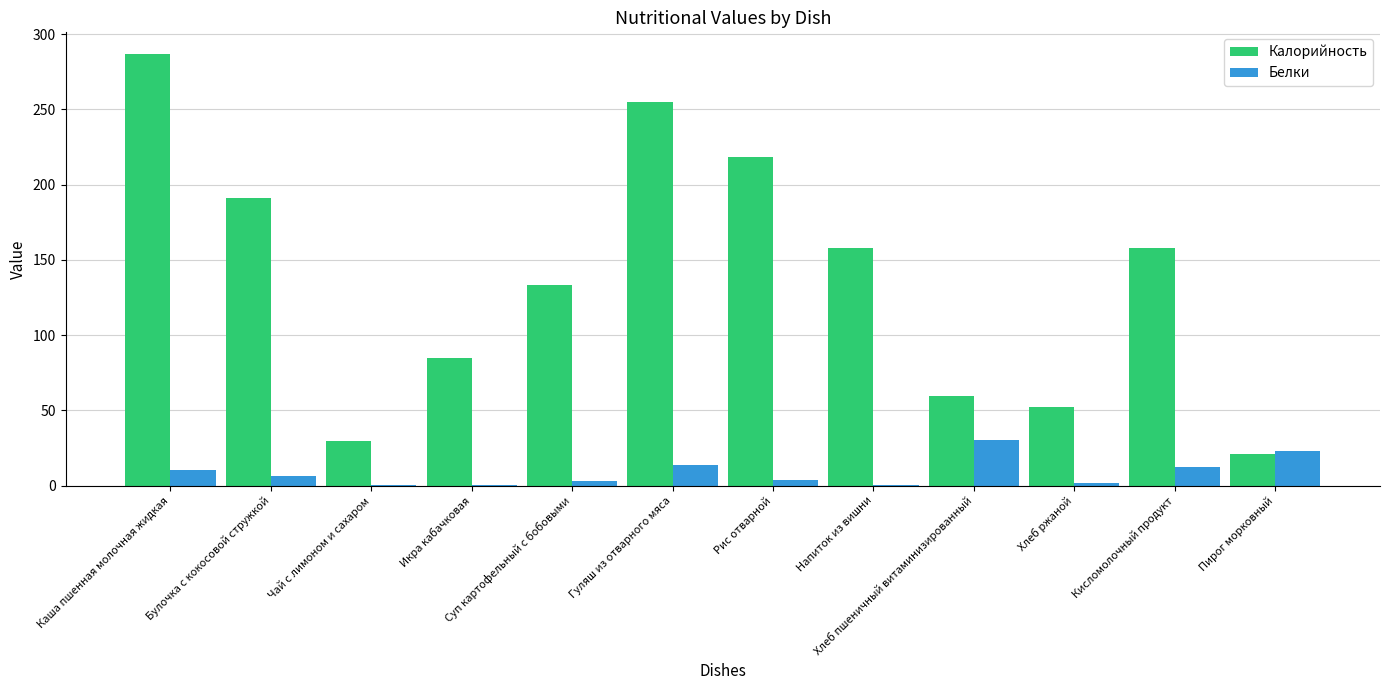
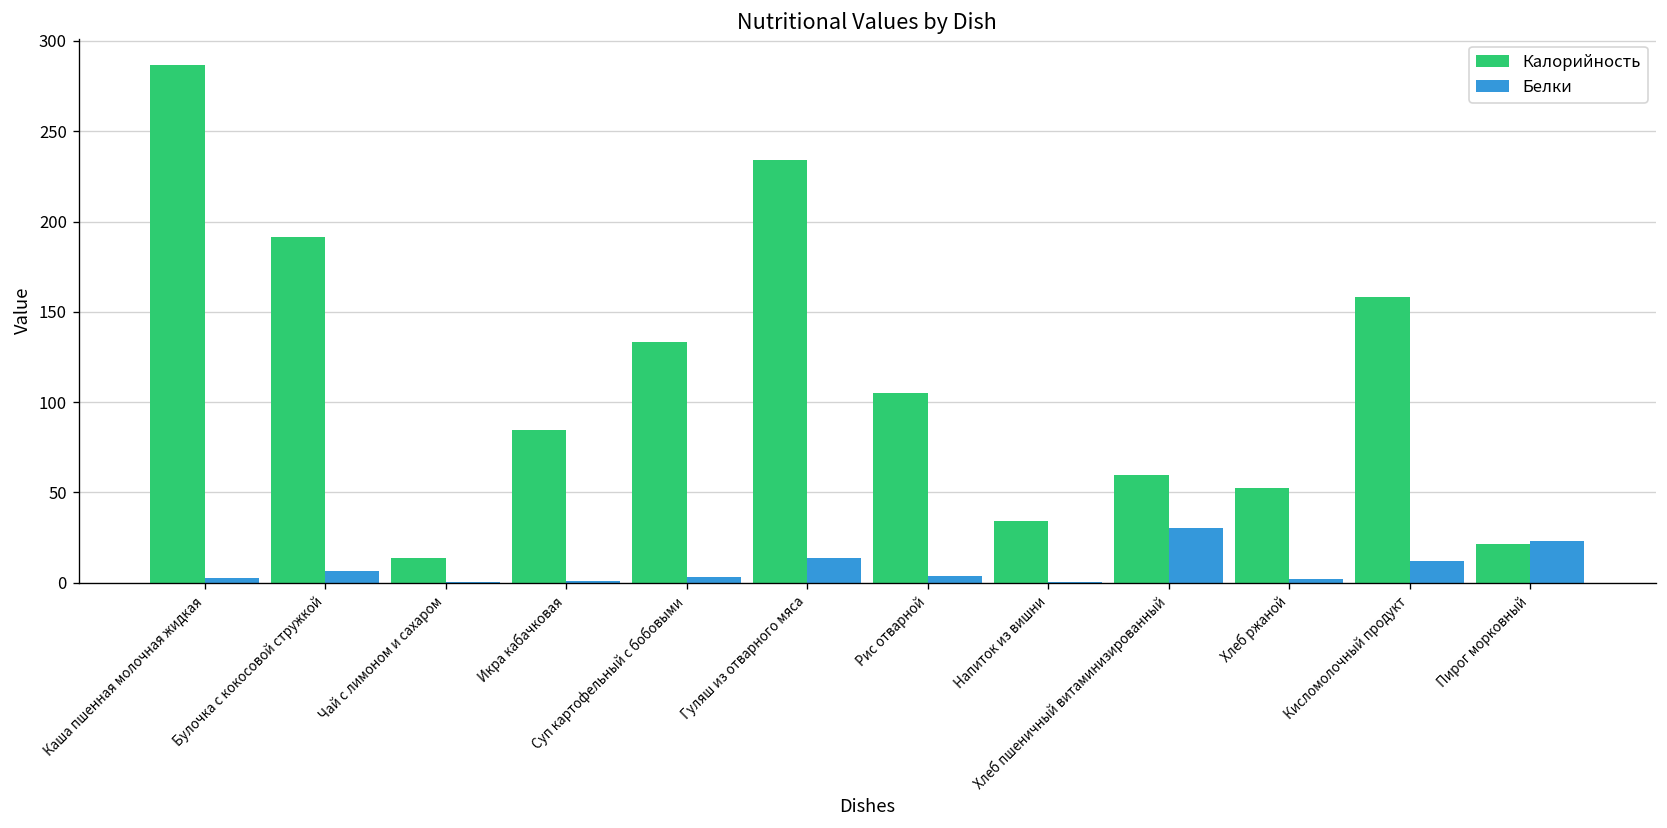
  {
    "Калорийность": {
      "Каша пшенная молочная жидкая": 287,
      "Булочка с кокосовой стружкой": 191,
-     "Чай с лимоном и сахаром": 30,
+     "Чай с лимоном и сахаром": 14,
      "Икра кабачковая": 85,
      "Суп картофельный с бобовыми": 133,
-     "Гуляш из отварного мяса": 255,
-     "Рис отварной": 218,
-     "Напиток из вишни": 158,
+     "Гуляш из отварного мяса": 234,
+     "Рис отварной": 105,
+     "Напиток из вишни": 34,
      "Хлеб пшеничный витаминизированный": 60,
      "Хлеб ржаной": 52,
      "Кисломолочный продукт": 158,
      "Пирог морковный": 21
    },
    "Белки": {
-     "Каша пшенная молочная жидкая": 10,
+     "Каша пшенная молочная жидкая": 3,
      "Булочка с кокосовой стружкой": 7,
      "Суп картофельный с бобовыми": 3,
      "Гуляш из отварного мяса": 14,
      "Рис отварной": 4,
      "Хлеб пшеничный витаминизированный": 30,
      "Хлеб ржаной": 2,
      "Кисломолочный продукт": 12,
      "Пирог морковный": 23
    }
  }
